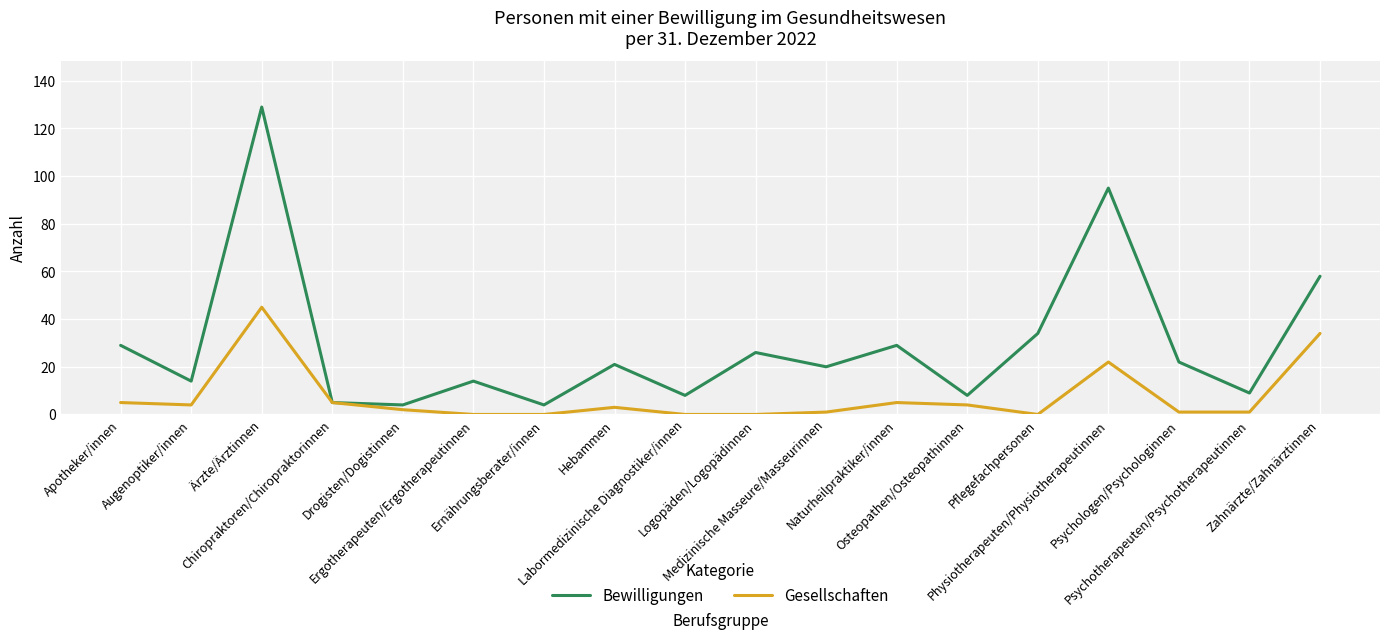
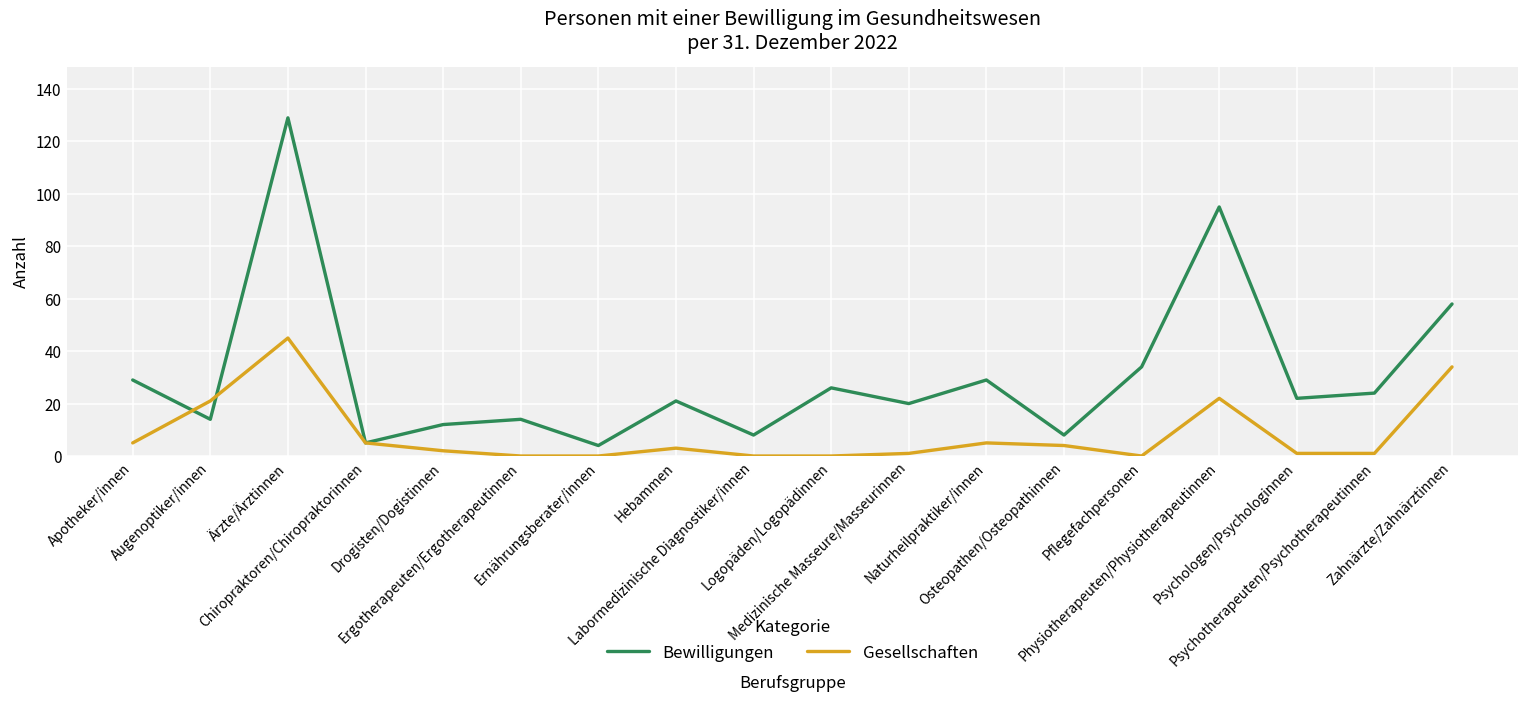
  {
    "Bewilligungen": {
      "Apotheker/innen": 29,
      "Augenoptiker/innen": 14,
      "Ärzte/Ärztinnen": 129,
-     "Drogisten/Dogistinnen": 4,
+     "Drogisten/Dogistinnen": 12,
      "Ergotherapeuten/Ergotherapeutinnen": 14,
      "Ernährungsberater/innen": 4,
      "Hebammen": 21,
      "Labormedizinische Diagnostiker/innen": 8,
      "Logopäden/Logopädinnen": 26,
      "Medizinische Masseure/Masseurinnen": 20,
      "Naturheilpraktiker/innen": 29,
      "Osteopathen/Osteopathinnen": 8,
      "Pflegefachpersonen": 34,
      "Physiotherapeuten/Physiotherapeutinnen": 95,
      "Psychologen/Psychologinnen": 22,
-     "Psychotherapeuten/Psychotherapeutinnen": 9,
+     "Psychotherapeuten/Psychotherapeutinnen": 24,
      "Zahnärzte/Zahnärztinnen": 58
    },
    "Gesellschaften": {
      "Apotheker/innen": 5,
-     "Augenoptiker/innen": 4,
+     "Augenoptiker/innen": 21,
      "Ärzte/Ärztinnen": 45,
      "Drogisten/Dogistinnen": 2,
      "Ergotherapeuten/Ergotherapeutinnen": 0,
      "Ernährungsberater/innen": 0,
      "Hebammen": 3,
      "Labormedizinische Diagnostiker/innen": 0,
      "Logopäden/Logopädinnen": 0,
      "Medizinische Masseure/Masseurinnen": 1,
      "Naturheilpraktiker/innen": 5,
      "Osteopathen/Osteopathinnen": 4,
      "Pflegefachpersonen": 0,
      "Physiotherapeuten/Physiotherapeutinnen": 22,
      "Psychologen/Psychologinnen": 1,
      "Psychotherapeuten/Psychotherapeutinnen": 1,
      "Zahnärzte/Zahnärztinnen": 34
    }
  }
